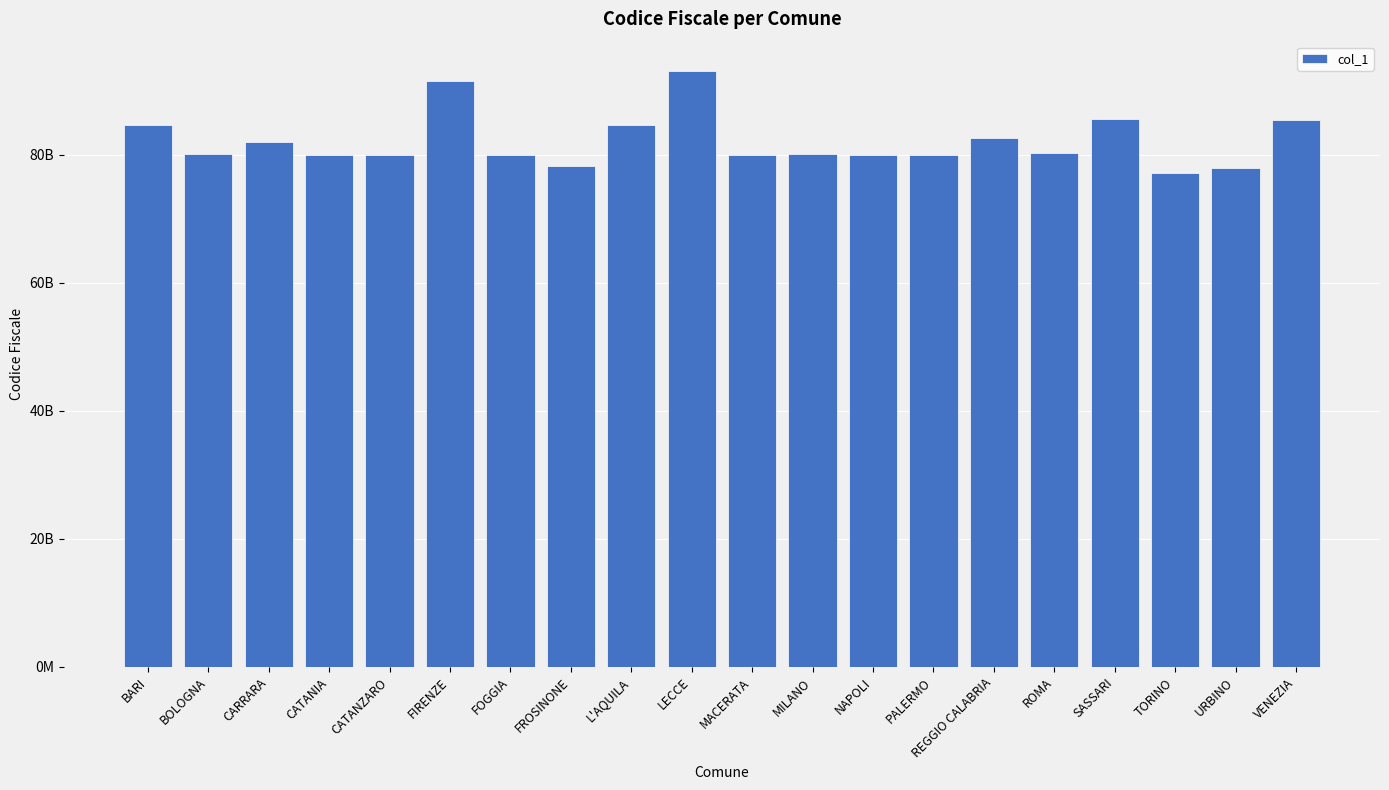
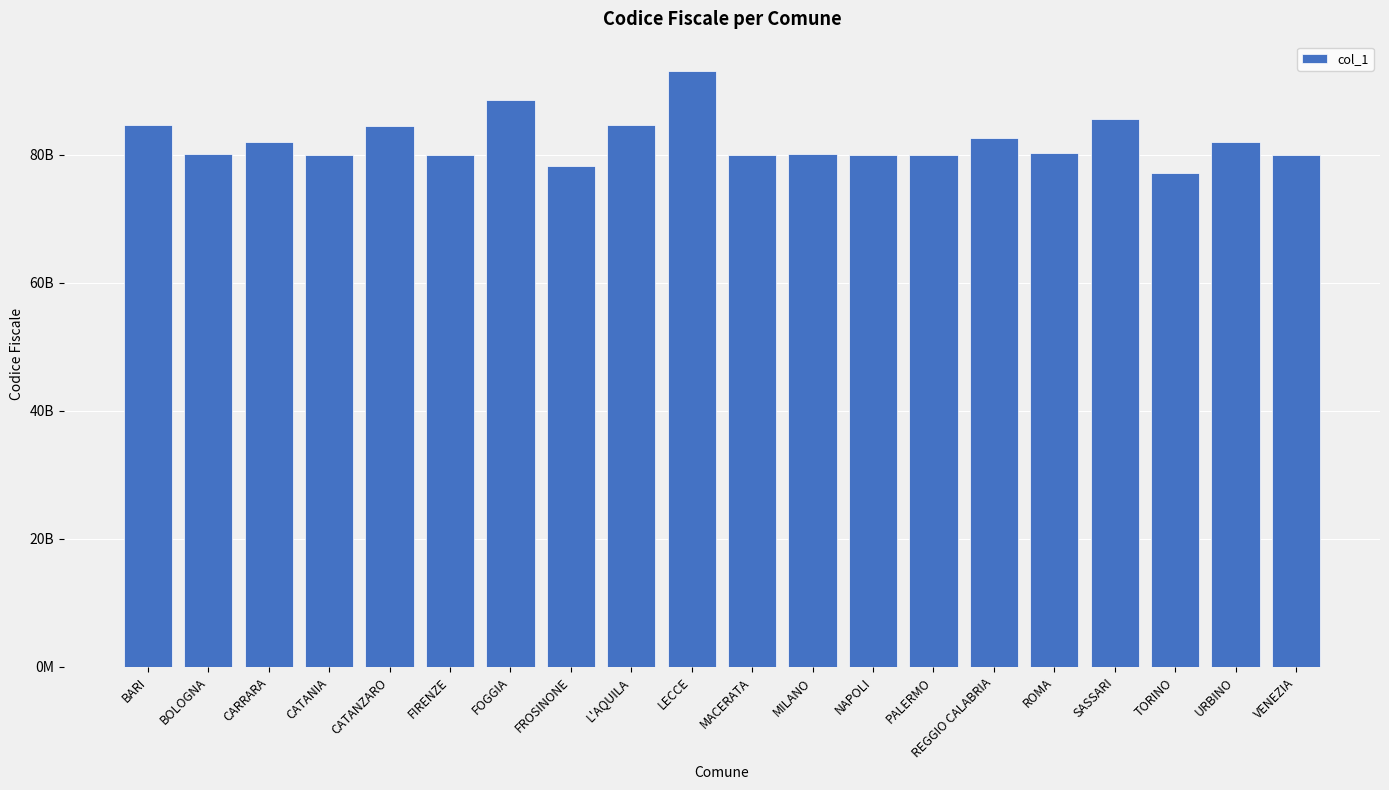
  {
    "BARI": 85000000000,
    "BOLOGNA": 80000000000,
    "CARRARA": 82000000000,
    "CATANIA": 80000000000,
-   "CATANZARO": 80000000000,
-   "FIRENZE": 91000000000,
-   "FOGGIA": 80000000000,
+   "CATANZARO": 85000000000,
+   "FIRENZE": 80000000000,
+   "FOGGIA": 89000000000,
    "FROSINONE": 78000000000,
    "L'AQUILA": 85000000000,
    "LECCE": 93000000000,
    "MACERATA": 80000000000,
    "MILANO": 80000000000,
    "NAPOLI": 80000000000,
    "PALERMO": 80000000000,
    "REGGIO CALABRIA": 83000000000,
    "ROMA": 80000000000,
    "SASSARI": 86000000000,
    "TORINO": 77000000000,
-   "URBINO": 78000000000,
-   "VENEZIA": 85000000000
+   "URBINO": 82000000000,
+   "VENEZIA": 80000000000
  }
